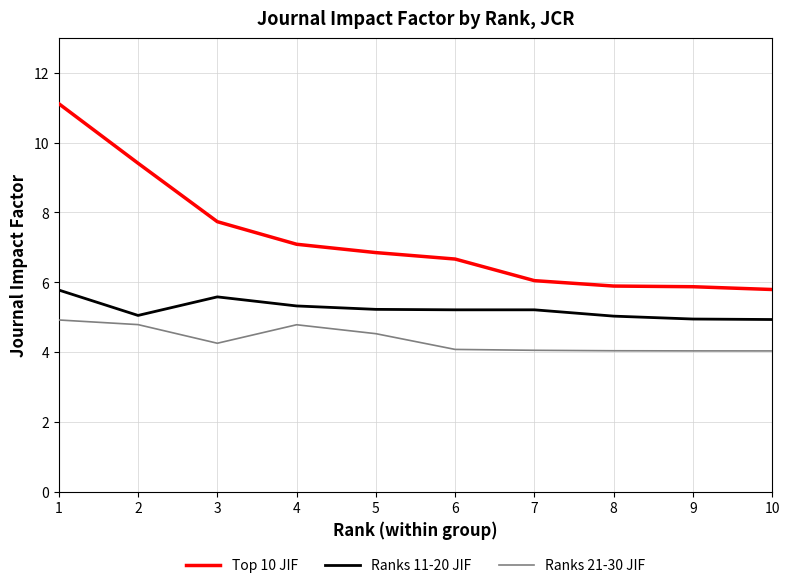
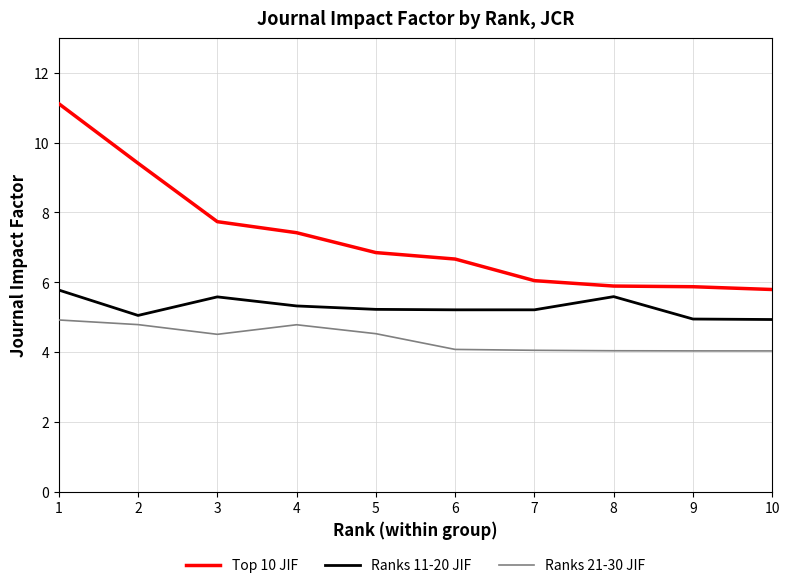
  {
    "Top 10 JIF": {
      "1": 11.1,
      "2": 9.4,
      "3": 7.7,
-     "4": 7.1,
+     "4": 7.4,
      "5": 6.8,
      "6": 6.7,
      "7": 6.0,
      "8": 5.9,
      "9": 5.9,
      "10": 5.8
    },
    "Ranks 11-20 JIF": {
      "1": 5.8,
      "2": 5.0,
      "3": 5.6,
      "4": 5.3,
      "5": 5.2,
      "6": 5.2,
      "7": 5.2,
-     "8": 5.0,
+     "8": 5.6,
      "9": 4.9,
      "10": 4.9
    },
    "Ranks 21-30 JIF": {
      "1": 4.9,
      "2": 4.8,
-     "3": 4.2,
+     "3": 4.5,
      "4": 4.8,
      "5": 4.5,
      "6": 4.1,
      "7": 4.0,
      "8": 4.0,
      "9": 4.0,
      "10": 4.0
    }
  }
